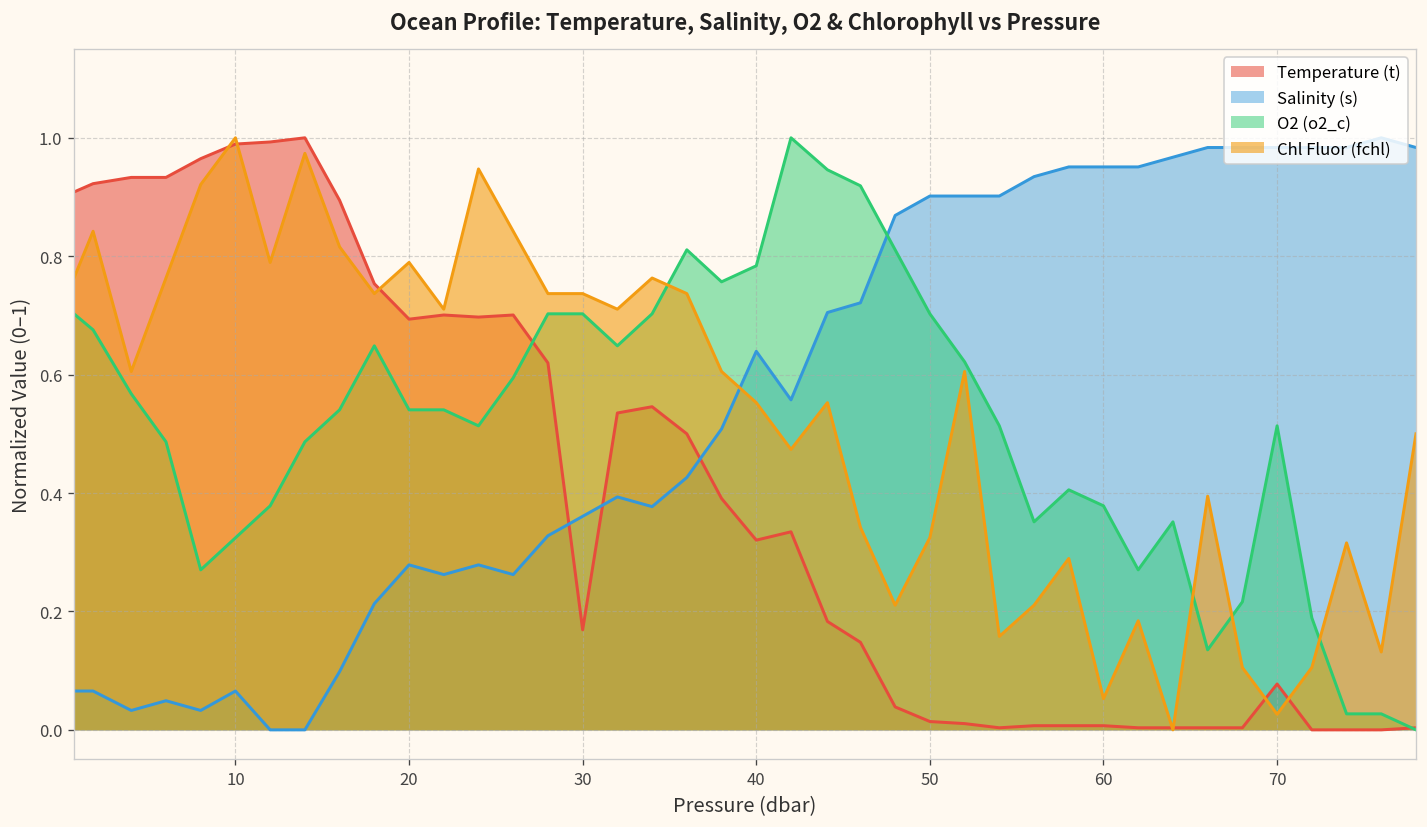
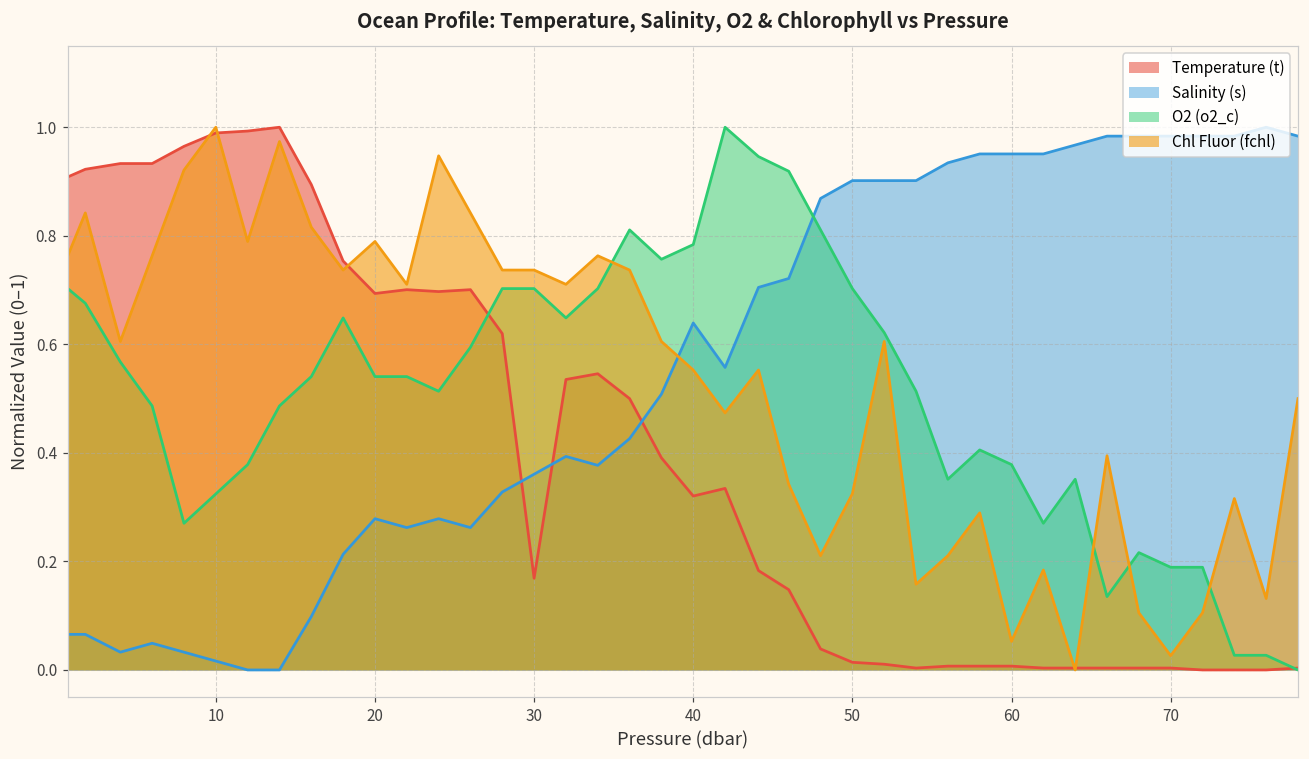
  {
    "Temperature (t)": {
      "10": 0.99,
      "20": 0.69,
      "30": 0.17,
      "40": 0.32,
      "50": 0.01,
      "60": 0.01,
-     "70": 0.08
+     "70": 0.00
    },
    "Salinity (s)": {
-     "10": 0.07,
+     "10": 0.02,
      "20": 0.28,
      "30": 0.36,
      "40": 0.64,
      "50": 0.90,
      "60": 0.95
    },
    "O2 (o2_c)": {
      "10": 0.32,
      "20": 0.54,
      "30": 0.70,
      "40": 0.78,
      "50": 0.70,
      "60": 0.38,
-     "70": 0.51
+     "70": 0.19
    },
    "Chl Fluor (fchl)": {
      "10": 1.00,
      "20": 0.79,
      "30": 0.74,
      "40": 0.55,
      "50": 0.32,
      "60": 0.05,
      "70": 0.03
    }
  }
